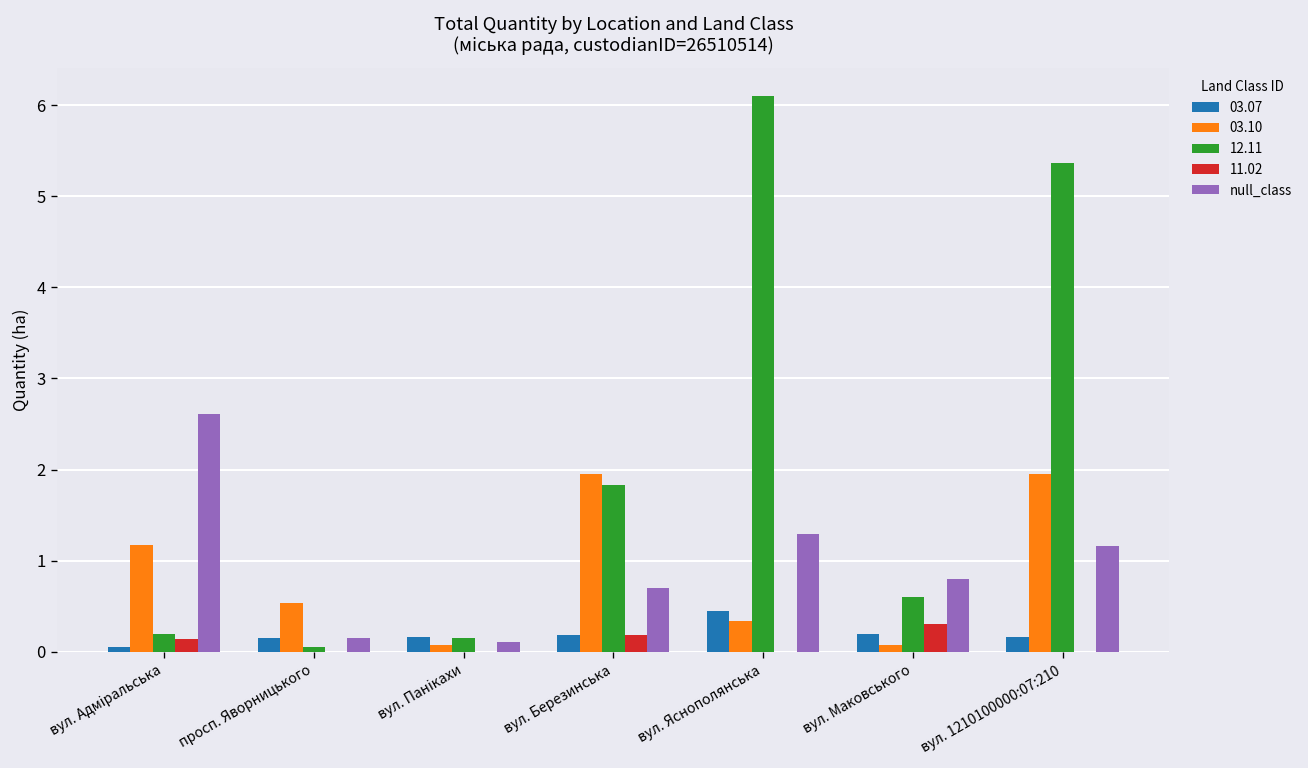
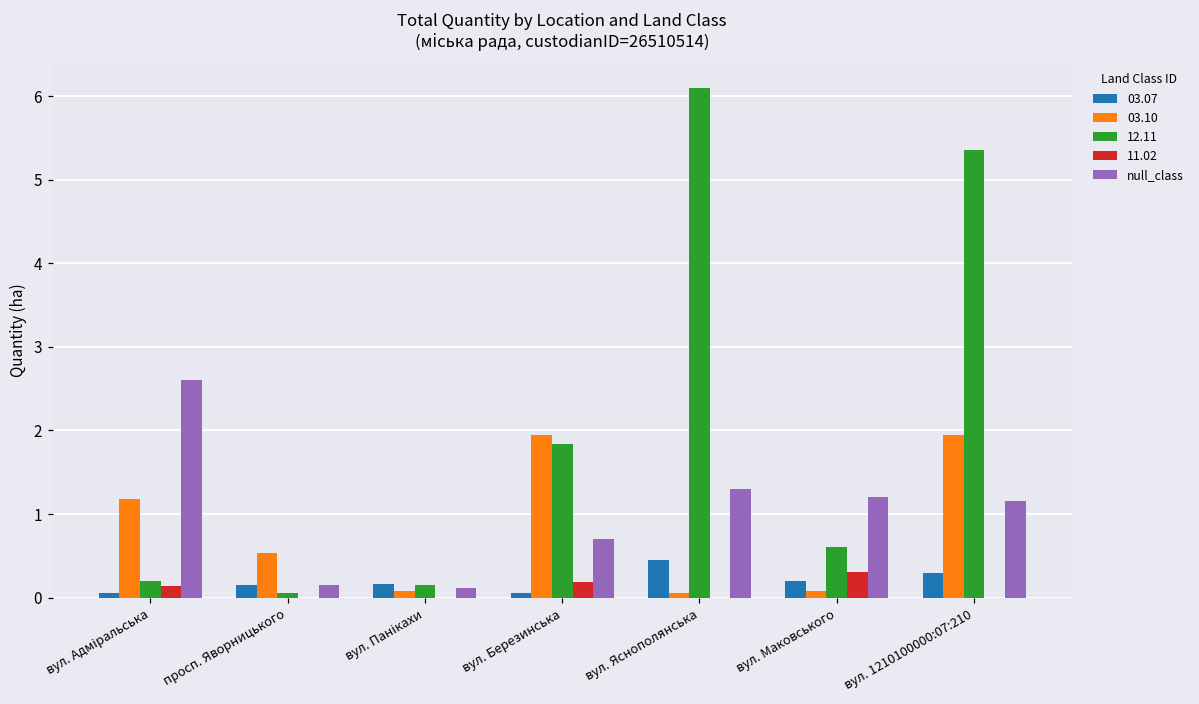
  {
    "03.07": {
      "вул. Адміральська": 0.1,
      "просп. Яворницького": 0.2,
      "вул. Панікахи": 0.2,
-     "вул. Березинська": 0.2,
+     "вул. Березинська": 0.1,
      "вул. Яснополянська": 0.4,
      "вул. Маковського": 0.2,
-     "вул. 1210100000:07:210": 0.2
+     "вул. 1210100000:07:210": 0.3
    },
    "03.10": {
      "вул. Адміральська": 1.2,
      "просп. Яворницького": 0.5,
      "вул. Панікахи": 0.1,
      "вул. Березинська": 2.0,
-     "вул. Яснополянська": 0.3,
+     "вул. Яснополянська": 0.1,
      "вул. Маковського": 0.1,
      "вул. 1210100000:07:210": 2.0
    },
    "12.11": {
      "вул. Адміральська": 0.2,
      "просп. Яворницького": 0.1,
      "вул. Панікахи": 0.2,
      "вул. Березинська": 1.8,
      "вул. Яснополянська": 6.1,
      "вул. Маковського": 0.6,
      "вул. 1210100000:07:210": 5.4
    },
    "11.02": {
      "вул. Адміральська": 0.1,
      "просп. Яворницького": 0.0,
      "вул. Панікахи": 0.0,
      "вул. Березинська": 0.2,
      "вул. Яснополянська": 0.0,
      "вул. Маковського": 0.3,
      "вул. 1210100000:07:210": 0.0
    },
    "null_class": {
      "вул. Адміральська": 2.6,
      "просп. Яворницького": 0.2,
      "вул. Панікахи": 0.1,
      "вул. Березинська": 0.7,
      "вул. Яснополянська": 1.3,
-     "вул. Маковського": 0.8,
+     "вул. Маковського": 1.2,
      "вул. 1210100000:07:210": 1.2
    }
  }
